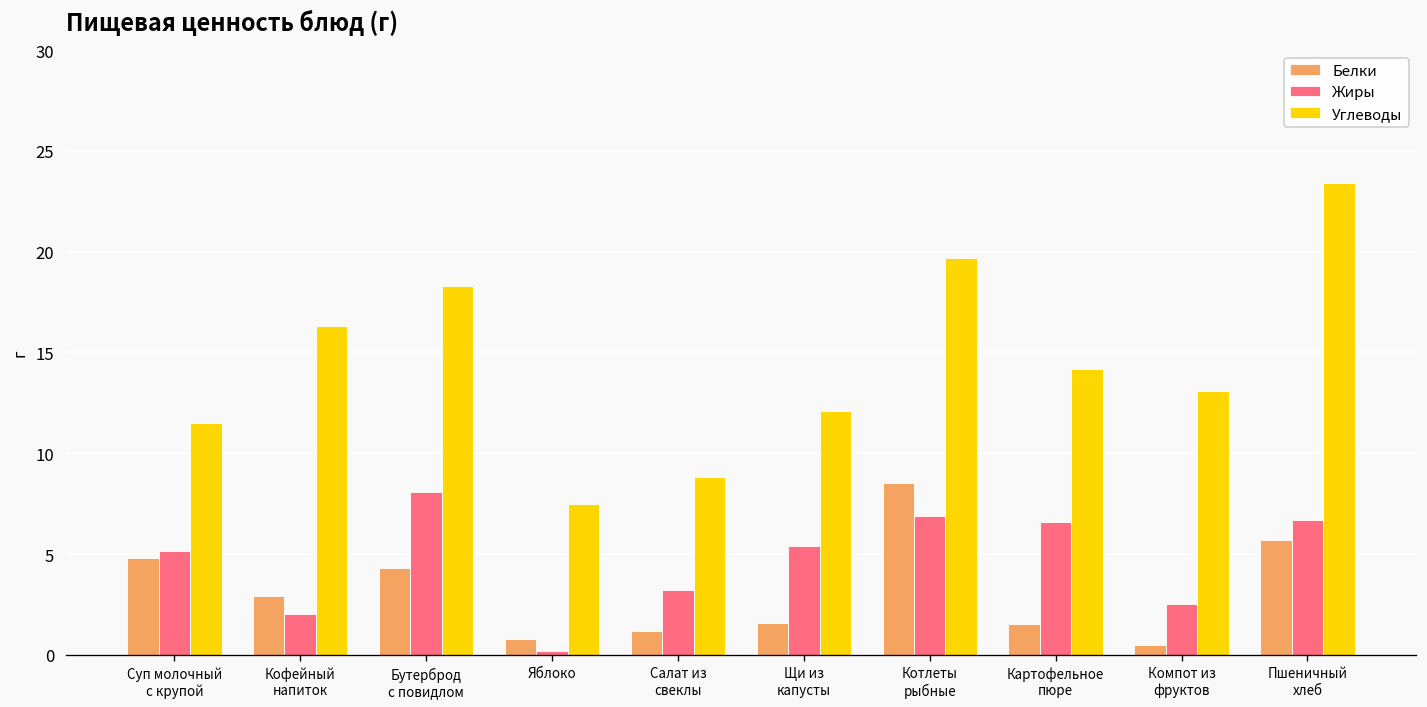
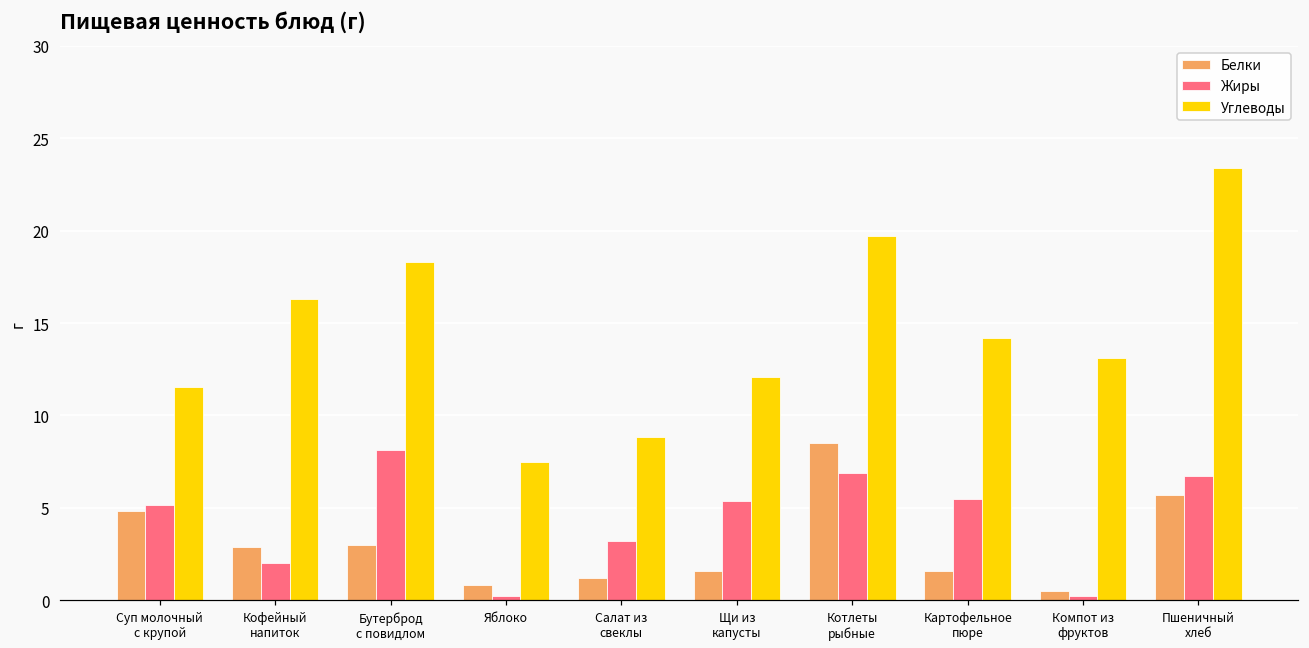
  {
    "Белки": {
      "Суп молочный с крупой": 4.8,
      "Кофейный напиток": 2.9,
-     "Бутерброд с повидлом": 4.3,
+     "Бутерброд с повидлом": 3.0,
      "Яблоко": 0.8,
      "Салат из свеклы": 1.2,
      "Щи из капусты": 1.6,
      "Котлеты рыбные": 8.5,
      "Картофельное пюре": 1.6,
      "Компот из фруктов": 0.5,
      "Пшеничный хлеб": 5.7
    },
    "Жиры": {
      "Суп молочный с крупой": 5.2,
      "Кофейный напиток": 2.0,
      "Бутерброд с повидлом": 8.1,
      "Яблоко": 0.2,
      "Салат из свеклы": 3.2,
      "Щи из капусты": 5.4,
      "Котлеты рыбные": 6.9,
-     "Картофельное пюре": 6.6,
-     "Компот из фруктов": 2.5,
+     "Картофельное пюре": 5.5,
+     "Компот из фруктов": 0.2,
      "Пшеничный хлеб": 6.7
    },
    "Углеводы": {
      "Суп молочный с крупой": 11.5,
      "Кофейный напиток": 16.3,
      "Бутерброд с повидлом": 18.3,
      "Яблоко": 7.5,
      "Салат из свеклы": 8.8,
      "Щи из капусты": 12.1,
      "Котлеты рыбные": 19.7,
      "Картофельное пюре": 14.2,
      "Компот из фруктов": 13.1,
      "Пшеничный хлеб": 23.4
    }
  }
